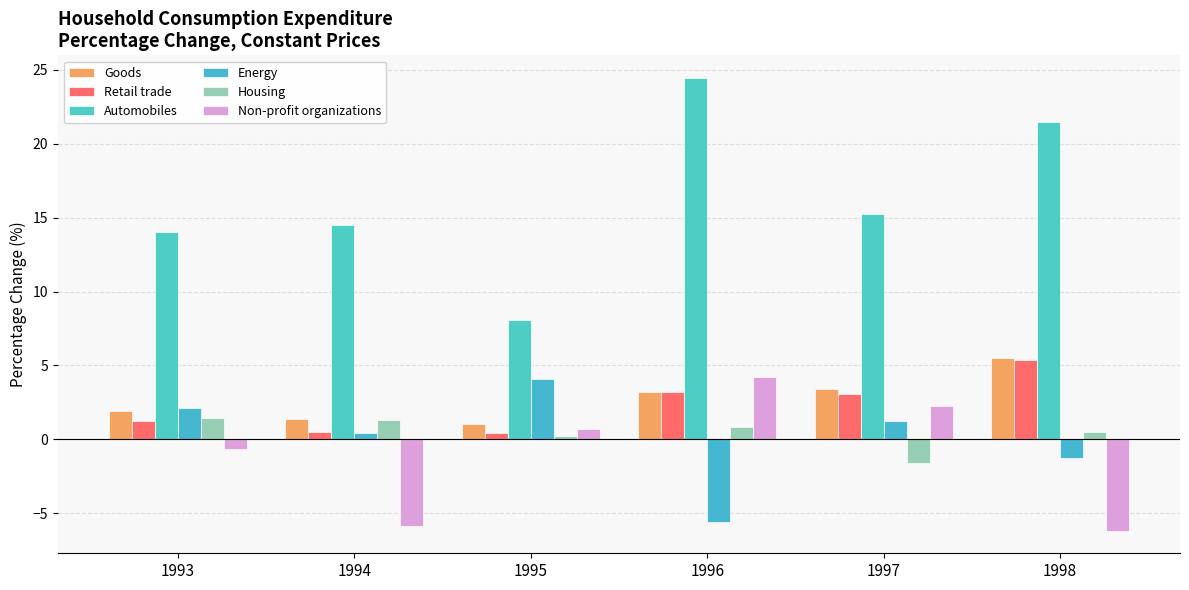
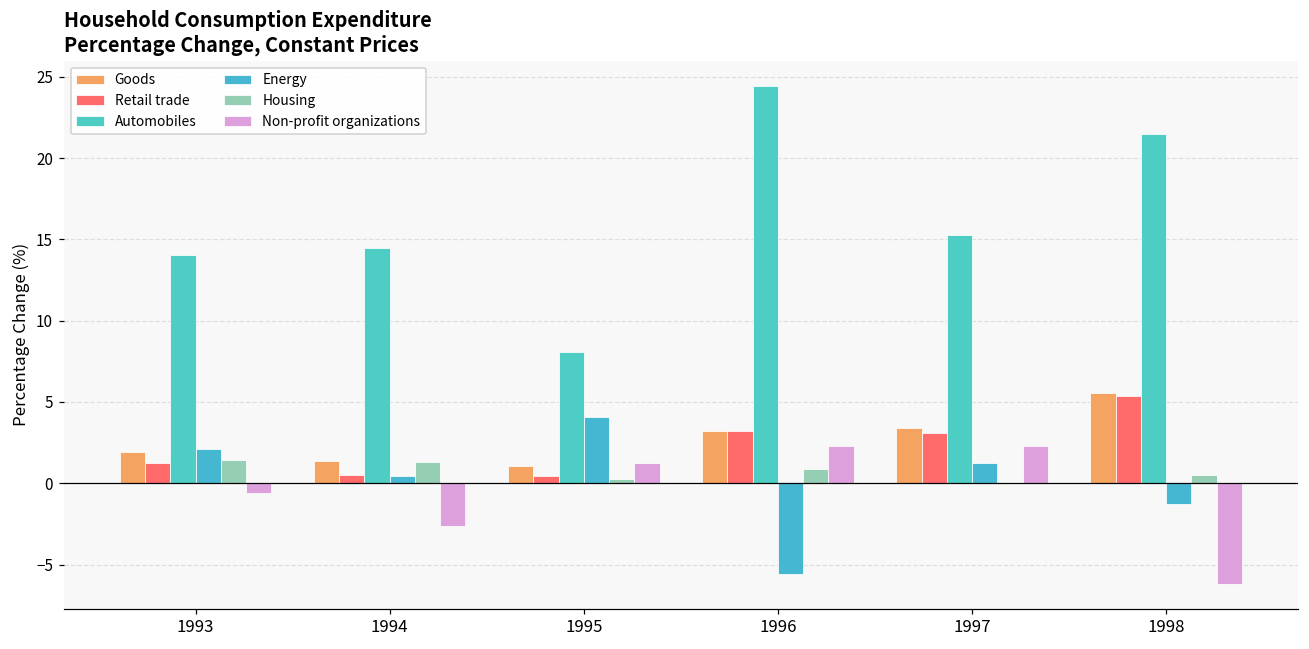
  {
    "Housing": {
      "1993": 1.4,
      "1994": 1.3,
      "1995": 0.2,
      "1996": 0.9,
-     "1997": -1.6,
+     "1997": 0.0,
      "1998": 0.5
    },
    "Non-profit organizations": {
      "1993": -0.6,
-     "1994": -5.9,
-     "1995": 0.7,
-     "1996": 4.2,
+     "1994": -2.7,
+     "1995": 1.2,
+     "1996": 2.3,
      "1997": 2.3,
      "1998": -6.2
    }
  }
